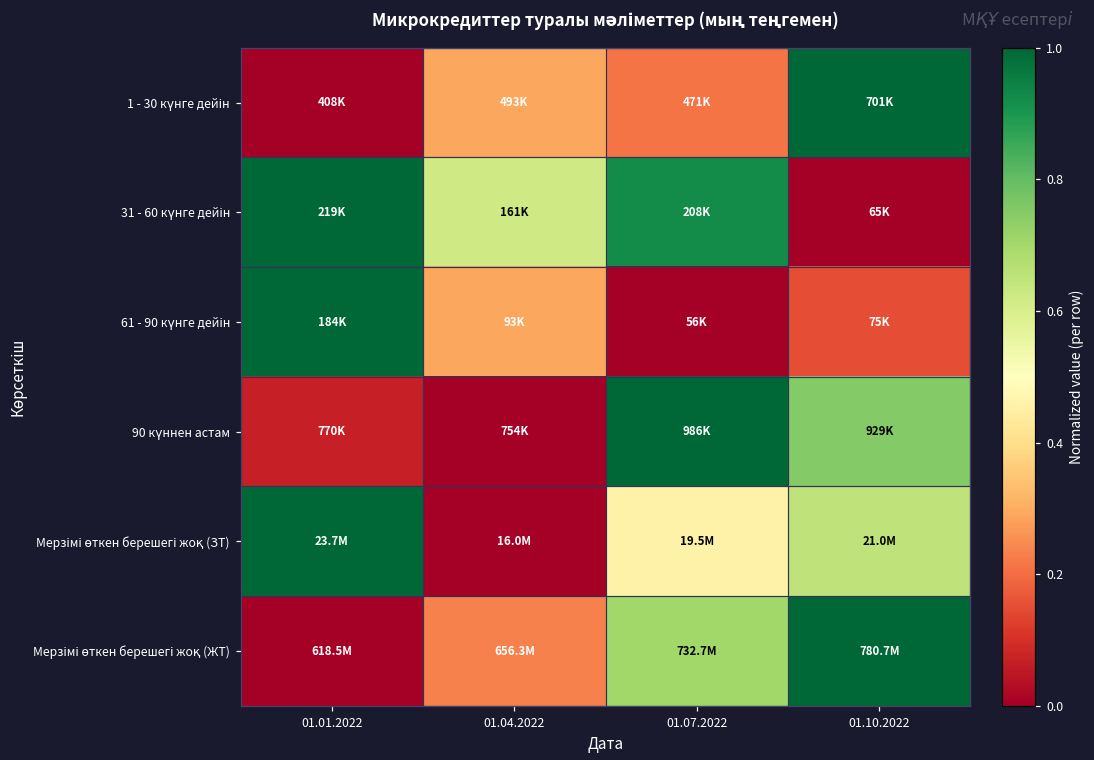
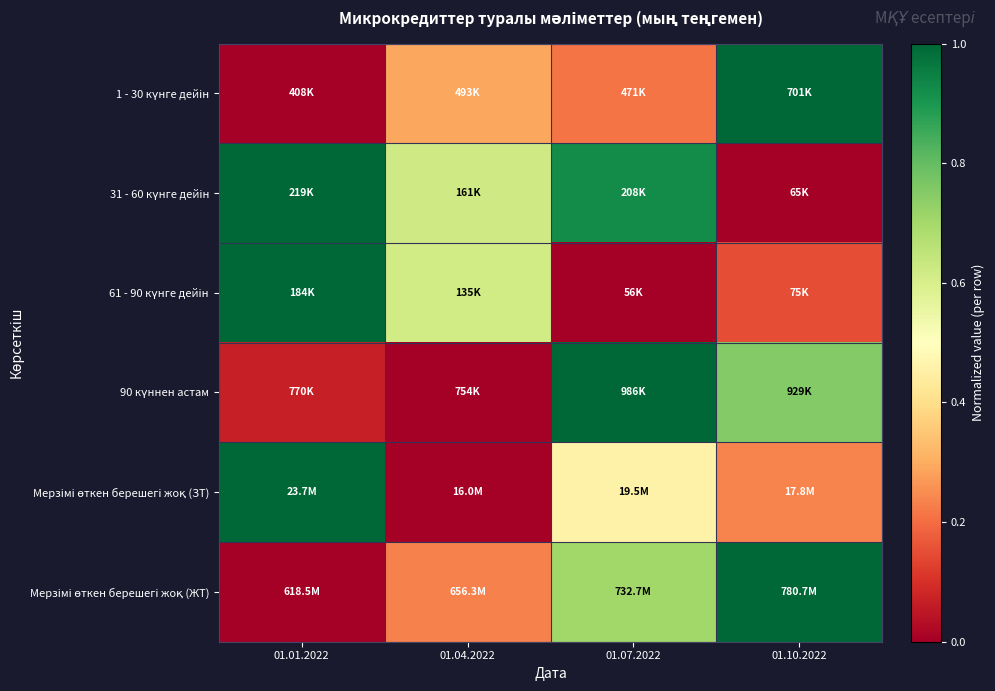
  {
    "1 - 30 күнге дейін": {
      "01.01.2022": "408K",
      "01.04.2022": "493K",
      "01.07.2022": "471K",
      "01.10.2022": "701K"
    },
    "31 - 60 күнге дейін": {
      "01.01.2022": "219K",
      "01.04.2022": "161K",
      "01.07.2022": "208K",
      "01.10.2022": "65K"
    },
    "61 - 90 күнге дейін": {
      "01.01.2022": "184K",
-     "01.04.2022": "93K",
+     "01.04.2022": "135K",
      "01.07.2022": "56K",
      "01.10.2022": "75K"
    },
    "90 күннен астам": {
      "01.01.2022": "770K",
      "01.04.2022": "754K",
      "01.07.2022": "986K",
      "01.10.2022": "929K"
    },
    "Мерзімі өткен берешегі жоқ (ЗТ)": {
      "01.01.2022": "23.7M",
      "01.04.2022": "16.0M",
      "01.07.2022": "19.5M",
-     "01.10.2022": "21.0M"
+     "01.10.2022": "17.8M"
    },
    "Мерзімі өткен берешегі жоқ (ЖТ)": {
      "01.01.2022": "618.5M",
      "01.04.2022": "656.3M",
      "01.07.2022": "732.7M",
      "01.10.2022": "780.7M"
    }
  }
